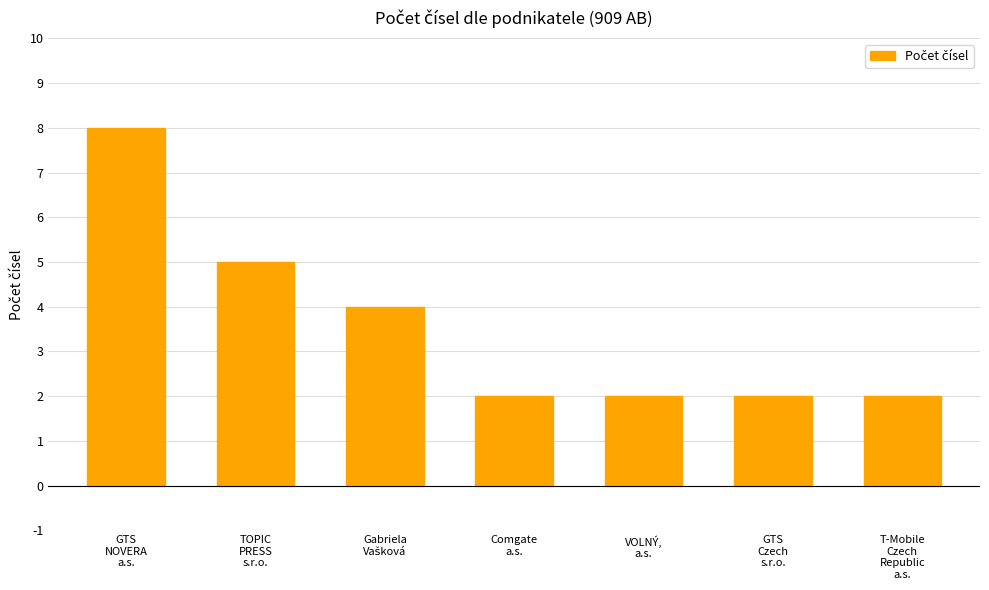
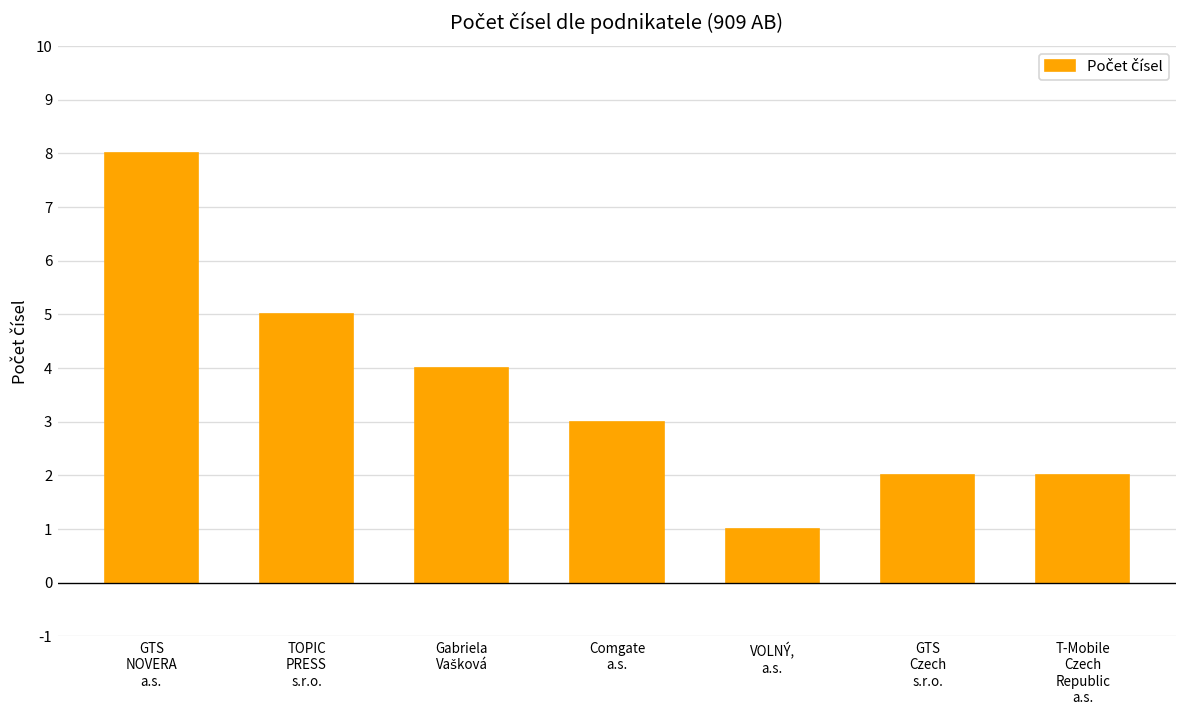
  {
    "GTS NOVERA a.s.": 8,
    "TOPIC PRESS s.r.o.": 5,
    "Gabriela Vašková": 4,
-   "Comgate a.s.": 2,
-   "VOLNÝ, a.s.": 2,
+   "Comgate a.s.": 3,
+   "VOLNÝ, a.s.": 1,
    "GTS Czech s.r.o.": 2,
    "T-Mobile Czech Republic a.s.": 2
  }
